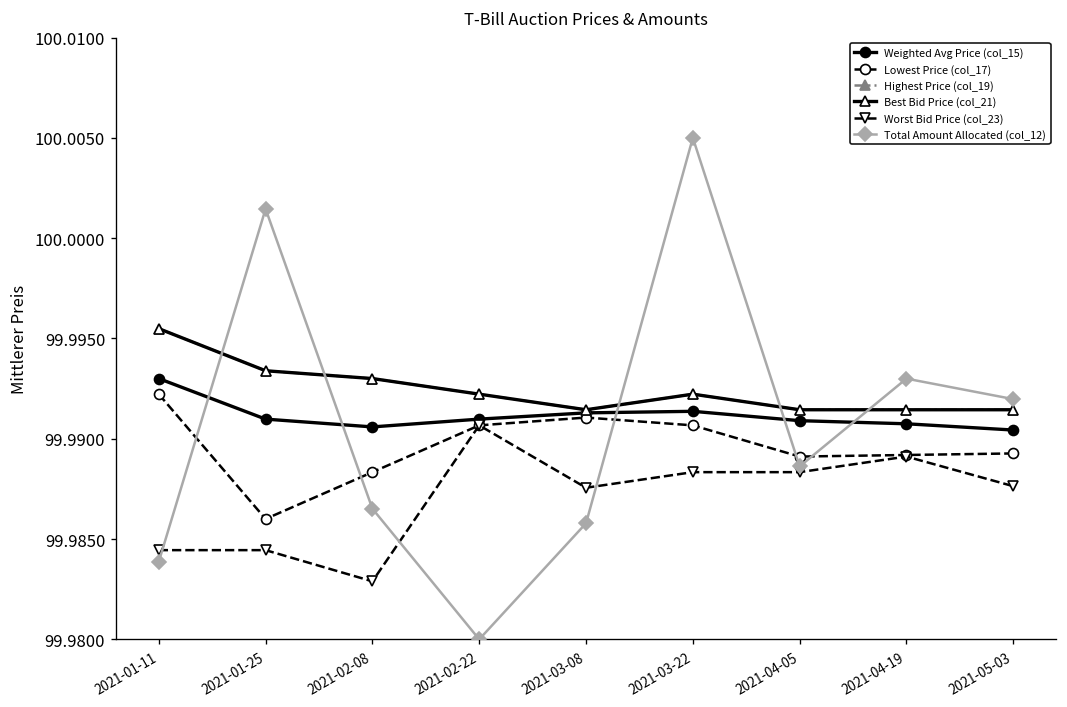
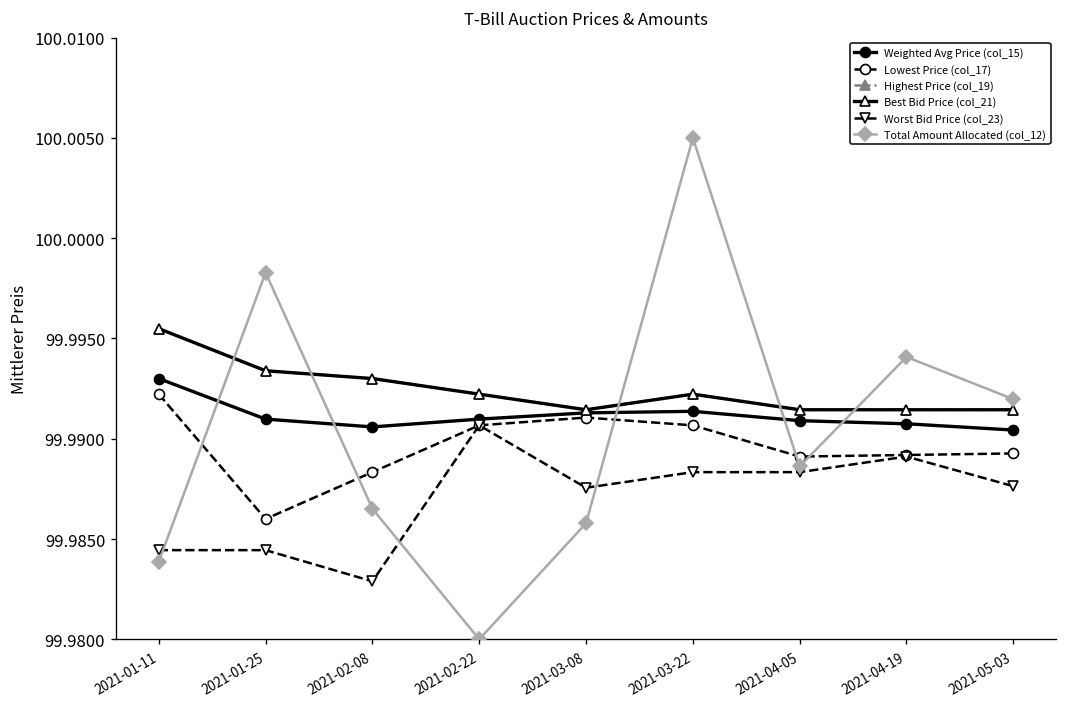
  {
    "Total Amount Allocated (col_12)": {
      "2021-01-11": 99.9839,
-     "2021-01-25": 100.0015,
+     "2021-01-25": 99.9983,
      "2021-02-08": 99.9865,
      "2021-02-22": 99.9800,
      "2021-03-08": 99.9858,
      "2021-03-22": 100.0050,
      "2021-04-05": 99.9886,
-     "2021-04-19": 99.9930,
+     "2021-04-19": 99.9941,
      "2021-05-03": 99.9920
    }
  }
